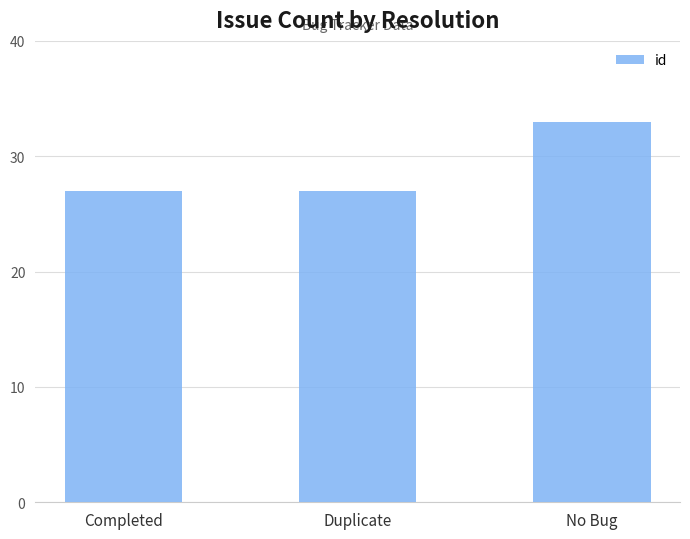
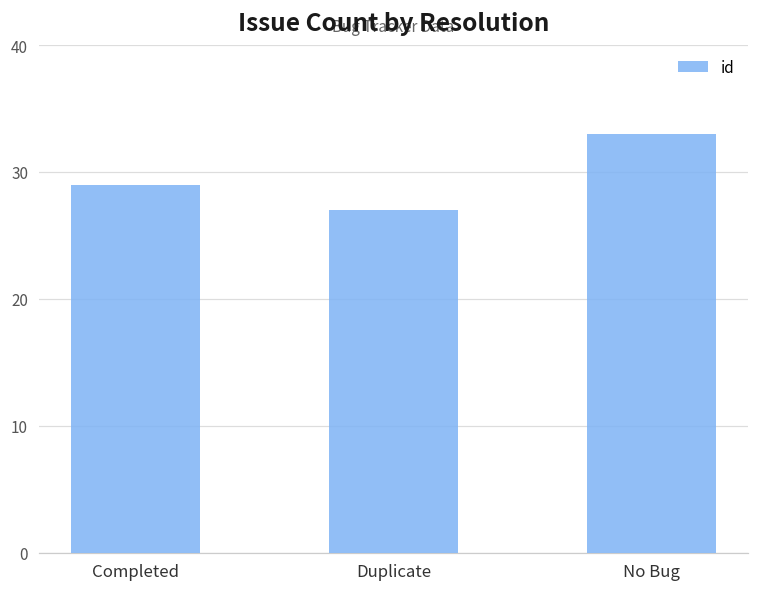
  {
-   "Completed": 27,
+   "Completed": 29,
    "Duplicate": 27,
    "No Bug": 33
  }
